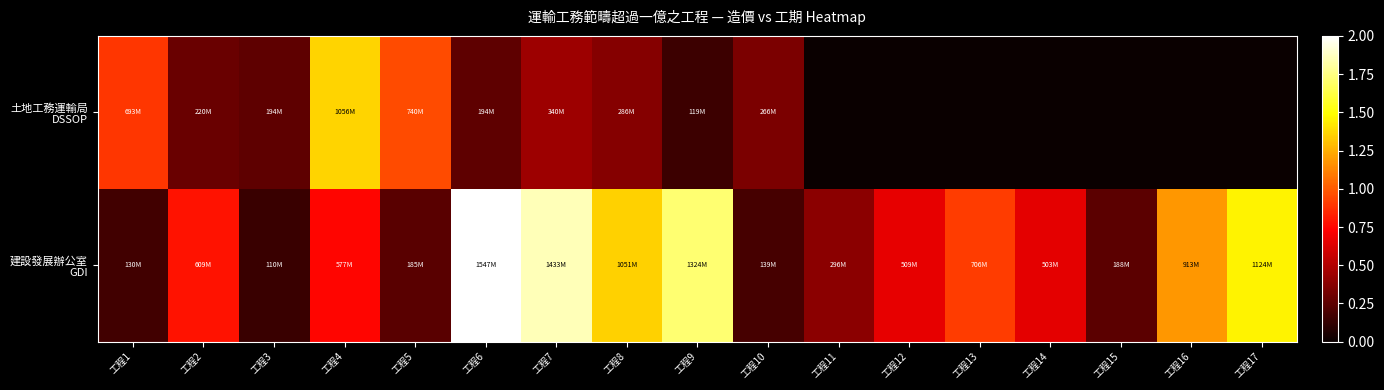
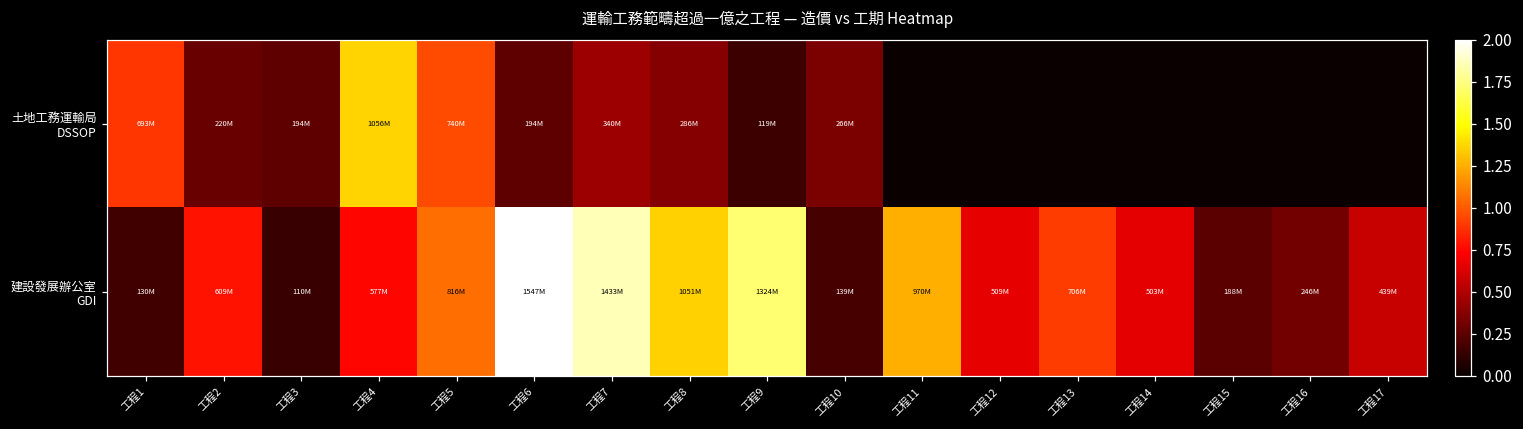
  {
    "土地工務運輸局 DSSOP": {
      "工程1": "693M",
      "工程2": "220M",
      "工程3": "194M",
      "工程4": "1056M",
      "工程5": "740M",
      "工程6": "194M",
      "工程7": "340M",
      "工程8": "286M",
      "工程9": "119M",
      "工程10": "266M"
    },
    "建設發展辦公室 GDI": {
      "工程1": "130M",
      "工程2": "609M",
      "工程3": "110M",
      "工程4": "577M",
-     "工程5": "185M",
+     "工程5": "816M",
      "工程6": "1547M",
      "工程7": "1433M",
      "工程8": "1051M",
      "工程9": "1324M",
      "工程10": "139M",
-     "工程11": "296M",
+     "工程11": "970M",
      "工程12": "509M",
      "工程13": "706M",
      "工程14": "503M",
      "工程15": "188M",
-     "工程16": "913M",
-     "工程17": "1124M"
+     "工程16": "246M",
+     "工程17": "439M"
    }
  }
